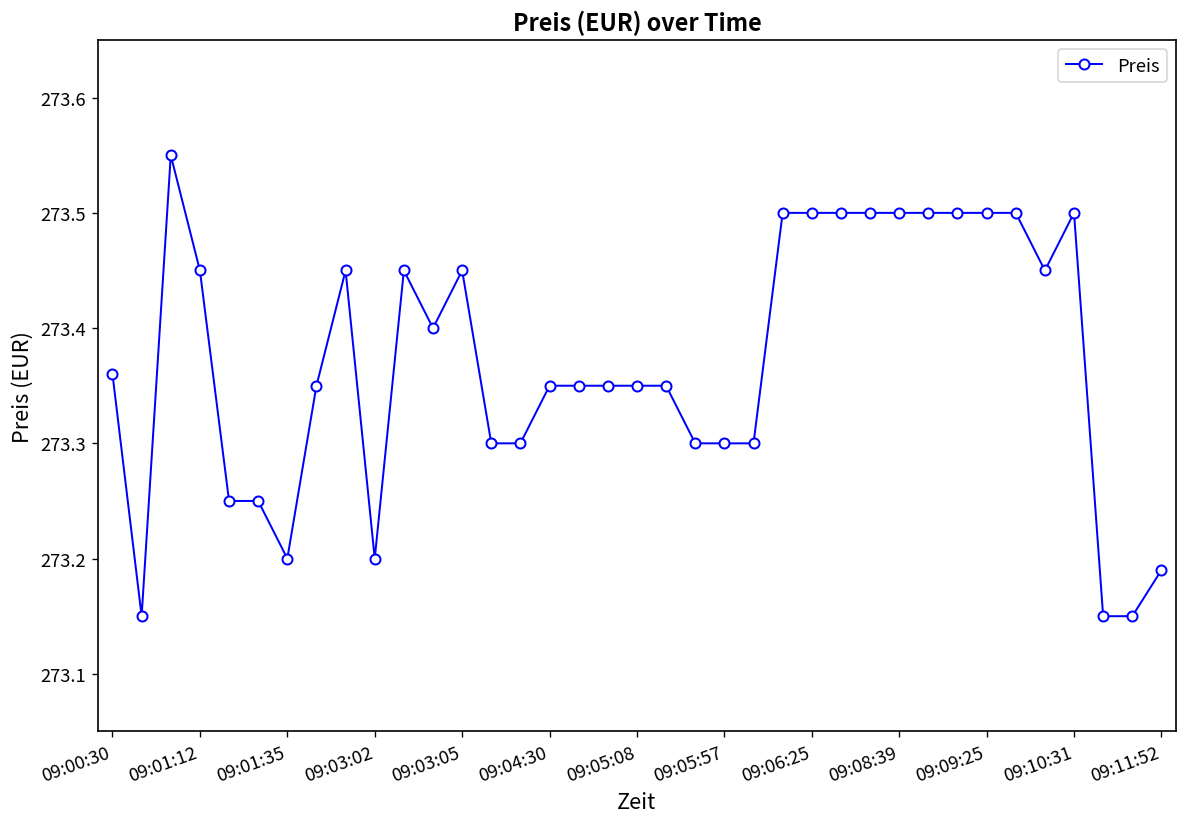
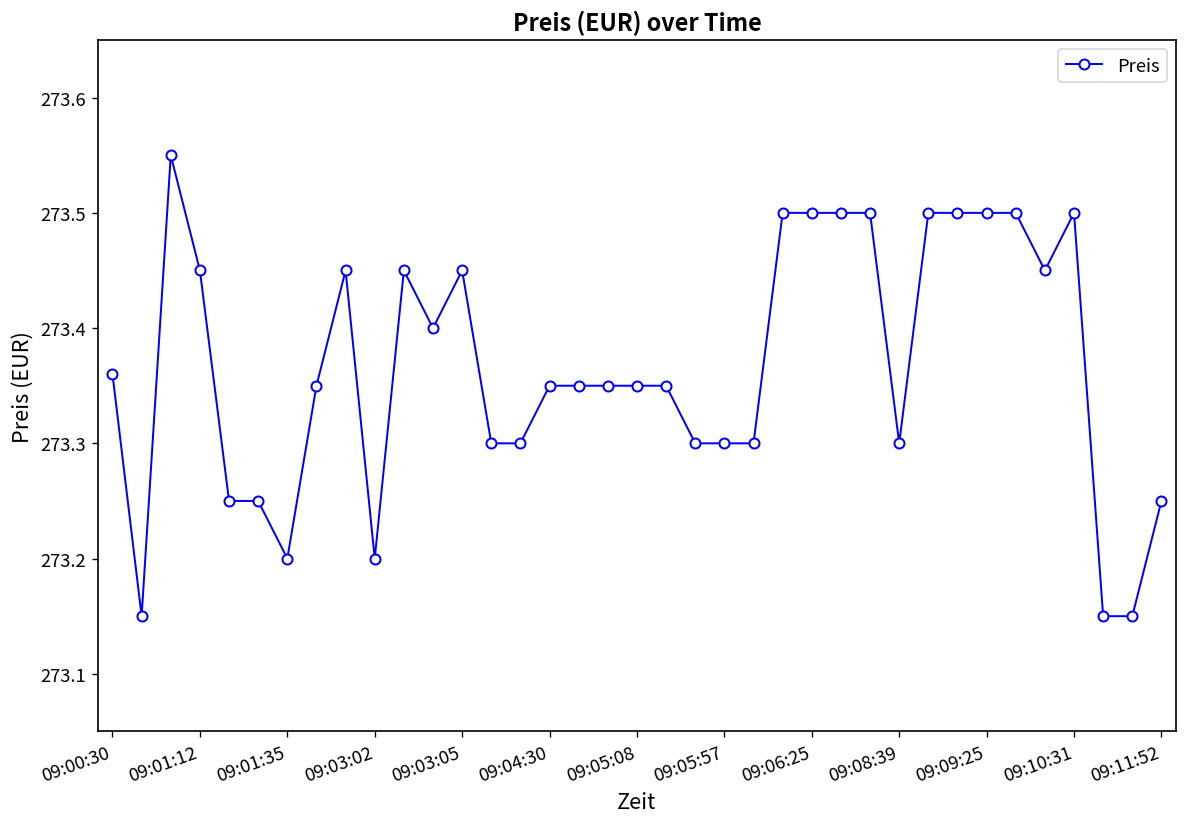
  {
    "09:00:30": 273.36,
    "09:01:12": 273.45,
    "09:01:35": 273.20,
    "09:03:02": 273.20,
    "09:04:30": 273.35,
    "09:06:25": 273.50,
-   "09:08:39": 273.5,
+   "09:08:39": 273.3,
    "09:09:25": 273.50,
    "09:10:31": 273.50,
-   "09:11:52": 273.19
+   "09:11:52": 273.25
  }
